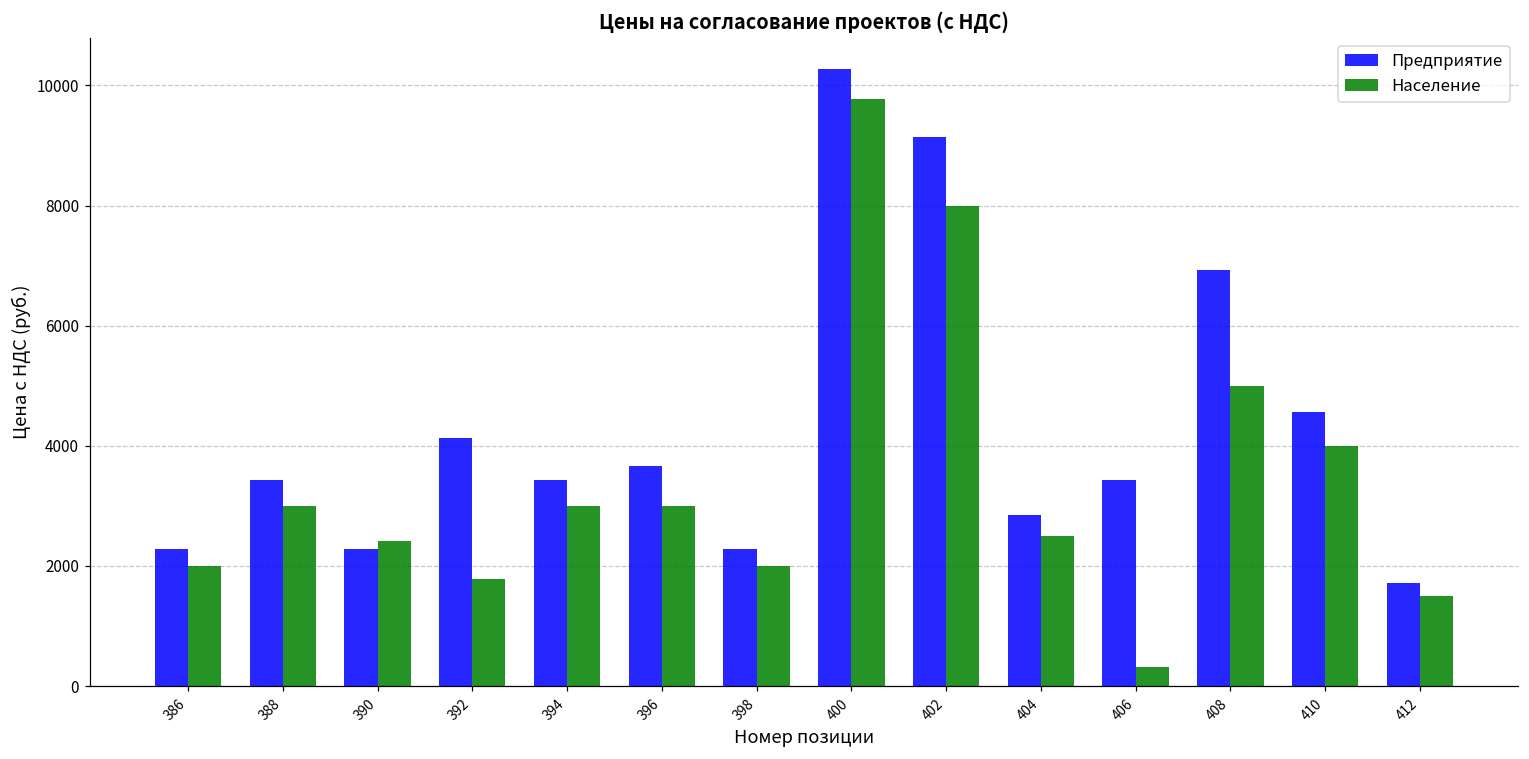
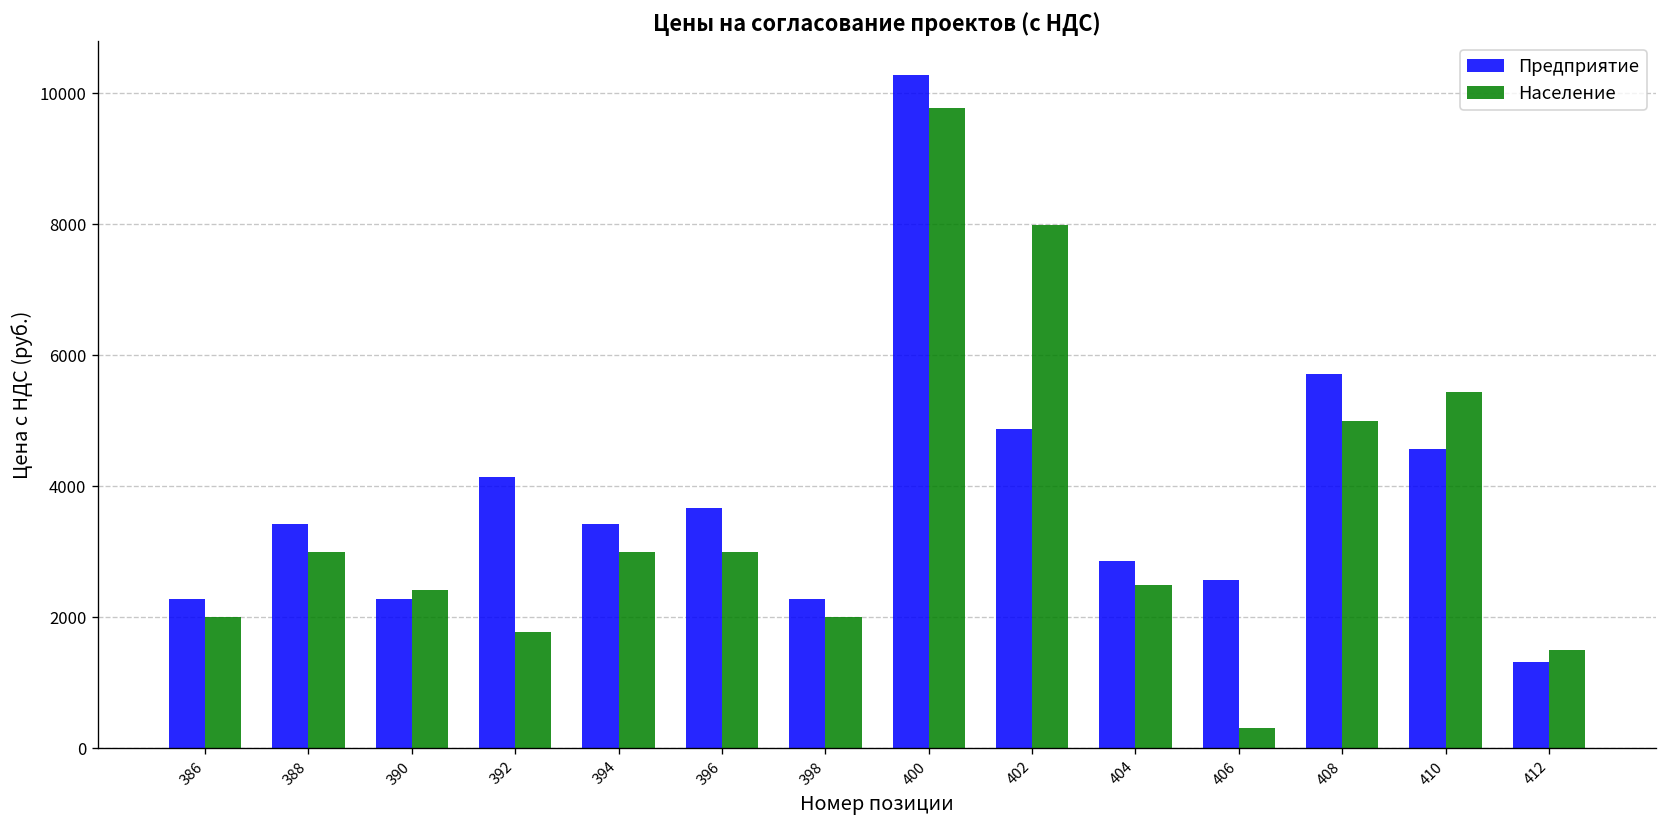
  {
    "Предприятие": {
      "386": 2300,
      "388": 3400,
      "390": 2300,
      "392": 4100,
      "394": 3400,
      "396": 3700,
      "398": 2300,
      "400": 10300,
-     "402": 9100,
+     "402": 4900,
      "404": 2900,
-     "406": 3400,
-     "408": 6900,
+     "406": 2600,
+     "408": 5700,
      "410": 4600,
-     "412": 1700
+     "412": 1300
    },
    "Население": {
      "386": 2000,
      "388": 3000,
      "390": 2400,
      "392": 1800,
      "394": 3000,
      "396": 3000,
      "398": 2000,
      "400": 9800,
      "402": 8000,
      "404": 2500,
      "406": 300,
      "408": 5000,
-     "410": 4000,
+     "410": 5400,
      "412": 1500
    }
  }
